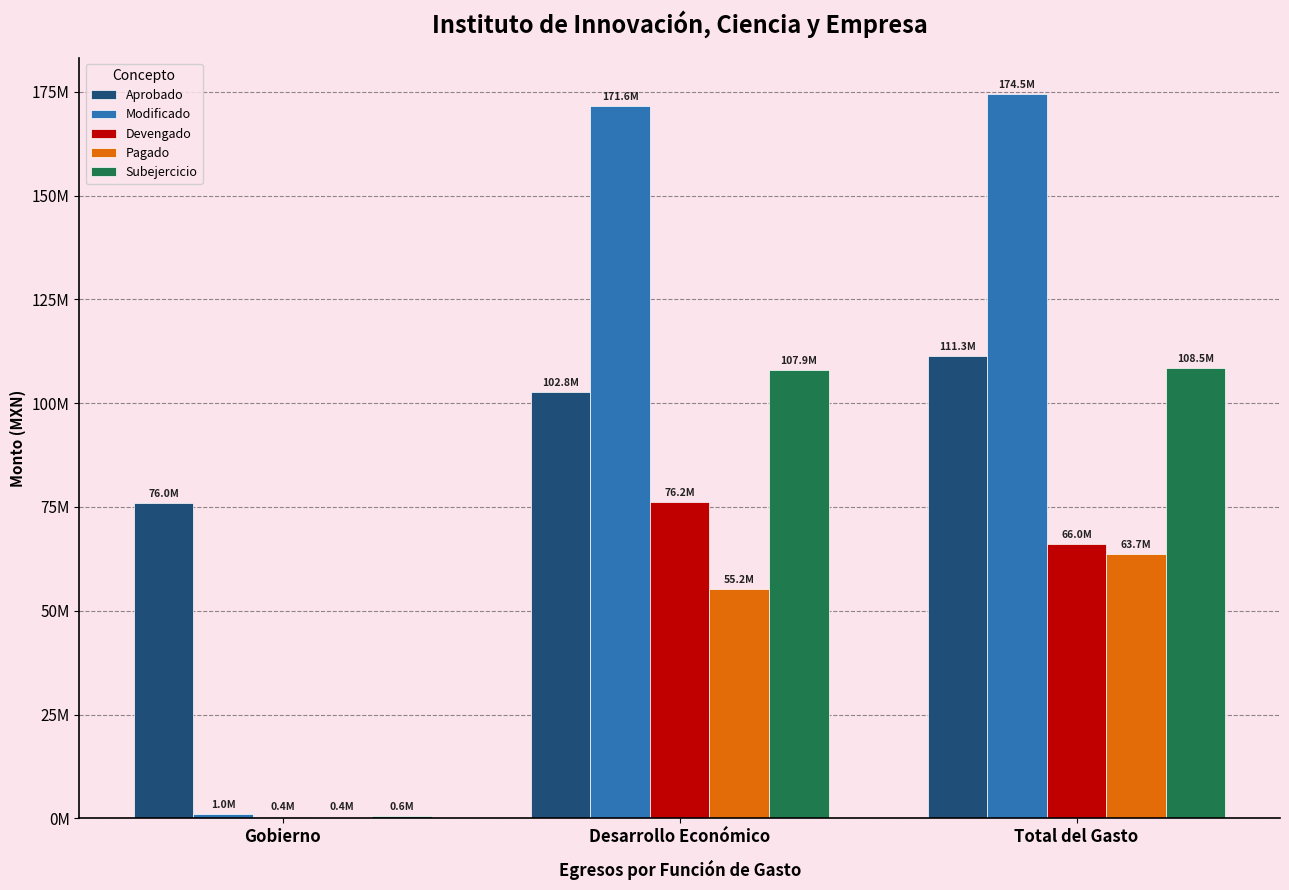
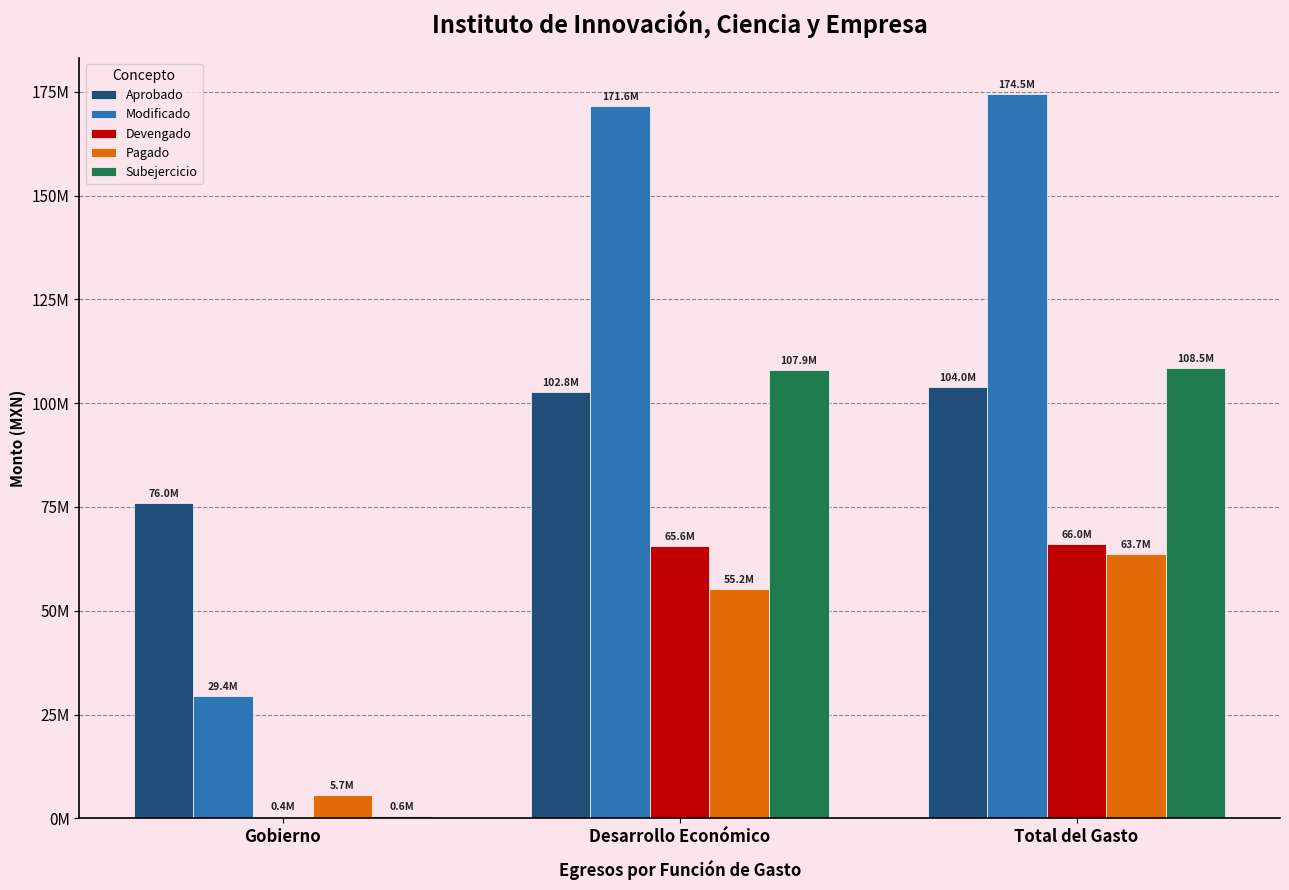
  {
    "Aprobado": {
      "Gobierno": "76.0M",
      "Desarrollo Económico": "102.8M",
-     "Total del Gasto": "111.3M"
+     "Total del Gasto": "104.0M"
    },
    "Modificado": {
-     "Gobierno": "1.0M",
+     "Gobierno": "29.4M",
      "Desarrollo Económico": "171.6M",
      "Total del Gasto": "174.5M"
    },
    "Devengado": {
      "Gobierno": "0.4M",
-     "Desarrollo Económico": "76.2M",
+     "Desarrollo Económico": "65.6M",
      "Total del Gasto": "66.0M"
    },
    "Pagado": {
-     "Gobierno": "0.4M",
+     "Gobierno": "5.7M",
      "Desarrollo Económico": "55.2M",
      "Total del Gasto": "63.7M"
    },
    "Subejercicio": {
      "Gobierno": "0.6M",
      "Desarrollo Económico": "107.9M",
      "Total del Gasto": "108.5M"
    }
  }
